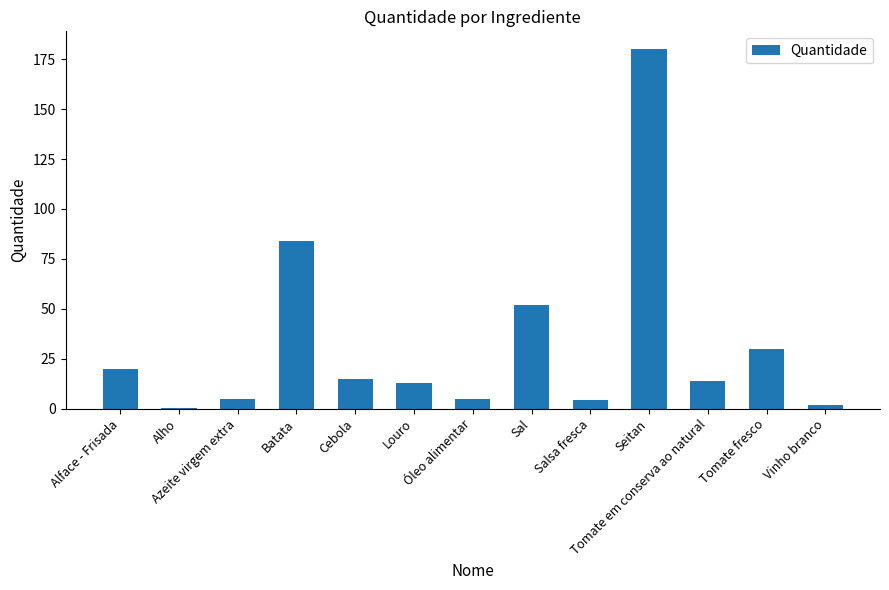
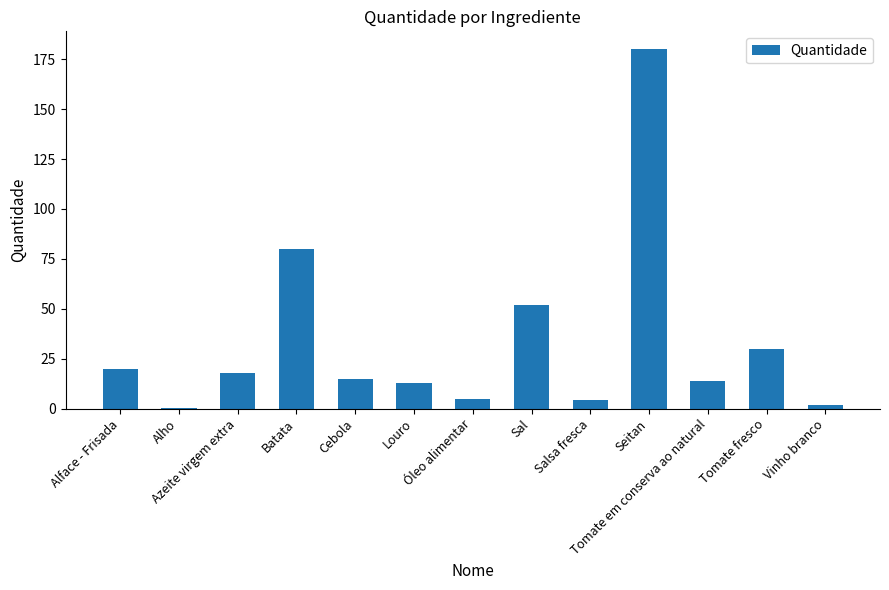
  {
    "Alface - Frisada": 20,
-   "Azeite virgem extra": 5,
-   "Batata": 84,
+   "Azeite virgem extra": 18,
+   "Batata": 80,
    "Cebola": 15,
    "Louro": 13,
    "Óleo alimentar": 5,
    "Sal": 52,
    "Salsa fresca": 4,
    "Seitan": 180,
    "Tomate em conserva ao natural": 14,
    "Tomate fresco": 30,
    "Vinho branco": 2
  }
